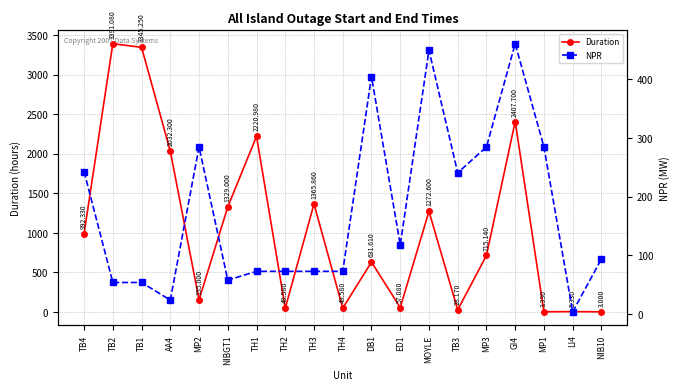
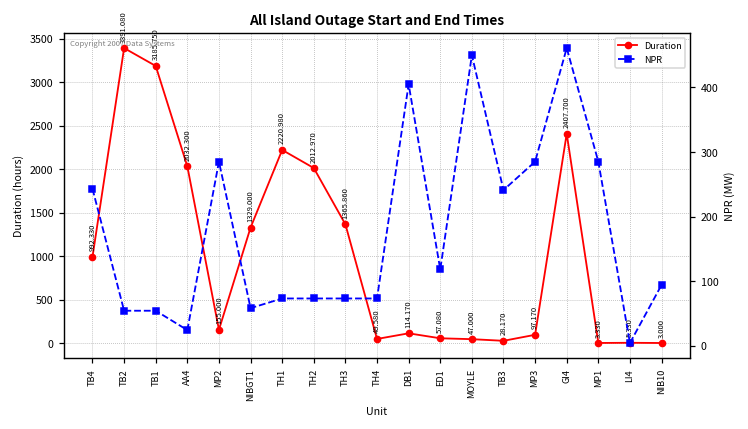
  {
    "Duration": {
      "TB4": 992.330,
      "TB2": 3391.080,
-     "TB1": 3345.250,
+     "TB1": 3185.750,
      "AA4": 2032.300,
      "MP2": 155.000,
      "NIBGT1": 1329.000,
      "TH1": 2220.980,
-     "TH2": 49.580,
+     "TH2": 2012.970,
      "TH3": 1365.860,
      "TH4": 49.580,
-     "DB1": 631.610,
+     "DB1": 114.170,
      "ED1": 57.080,
-     "MOYLE": 1272.600,
+     "MOYLE": 47.000,
      "TB3": 28.170,
-     "MP3": 715.140,
+     "MP3": 97.170,
      "GI4": 2407.700,
      "MP1": 3.330,
      "LI4": 5.330,
      "NIB10": 3.000
    }
  }
